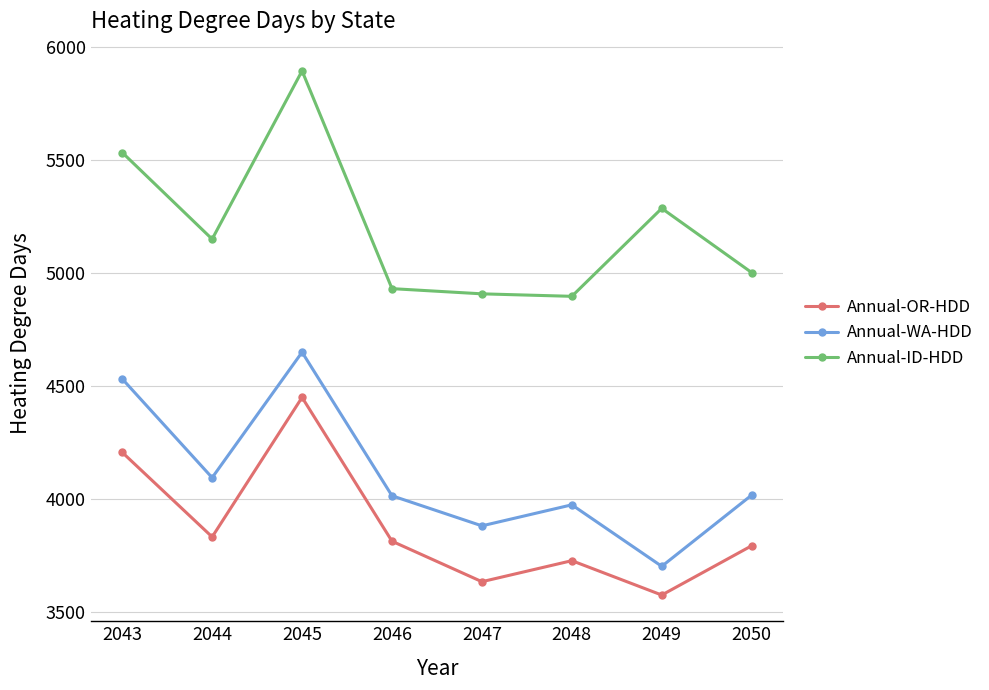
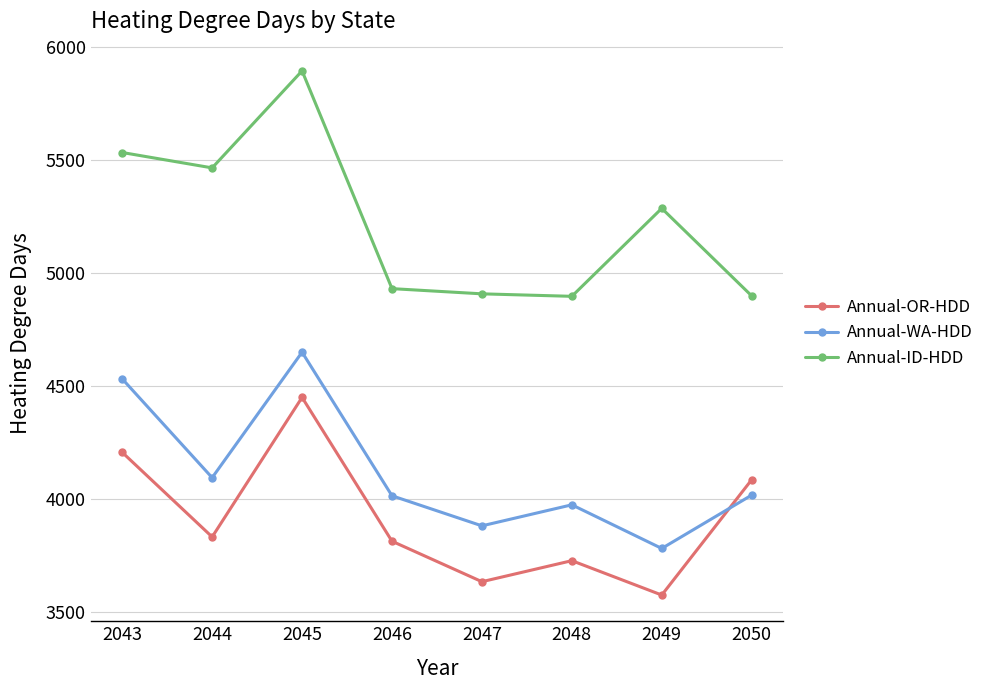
  {
    "Annual-OR-HDD": {
      "2043": 4210,
      "2044": 3830,
      "2045": 4450,
      "2046": 3820,
      "2047": 3640,
      "2048": 3730,
      "2049": 3580,
-     "2050": 3800
+     "2050": 4090
    },
    "Annual-WA-HDD": {
      "2043": 4530,
      "2044": 4100,
      "2045": 4650,
      "2046": 4020,
      "2047": 3880,
      "2048": 3980,
-     "2049": 3700,
+     "2049": 3780,
      "2050": 4020
    },
    "Annual-ID-HDD": {
      "2043": 5530,
-     "2044": 5150,
+     "2044": 5470,
      "2045": 5900,
      "2046": 4930,
      "2047": 4910,
      "2048": 4900,
      "2049": 5290,
-     "2050": 5000
+     "2050": 4900
    }
  }
